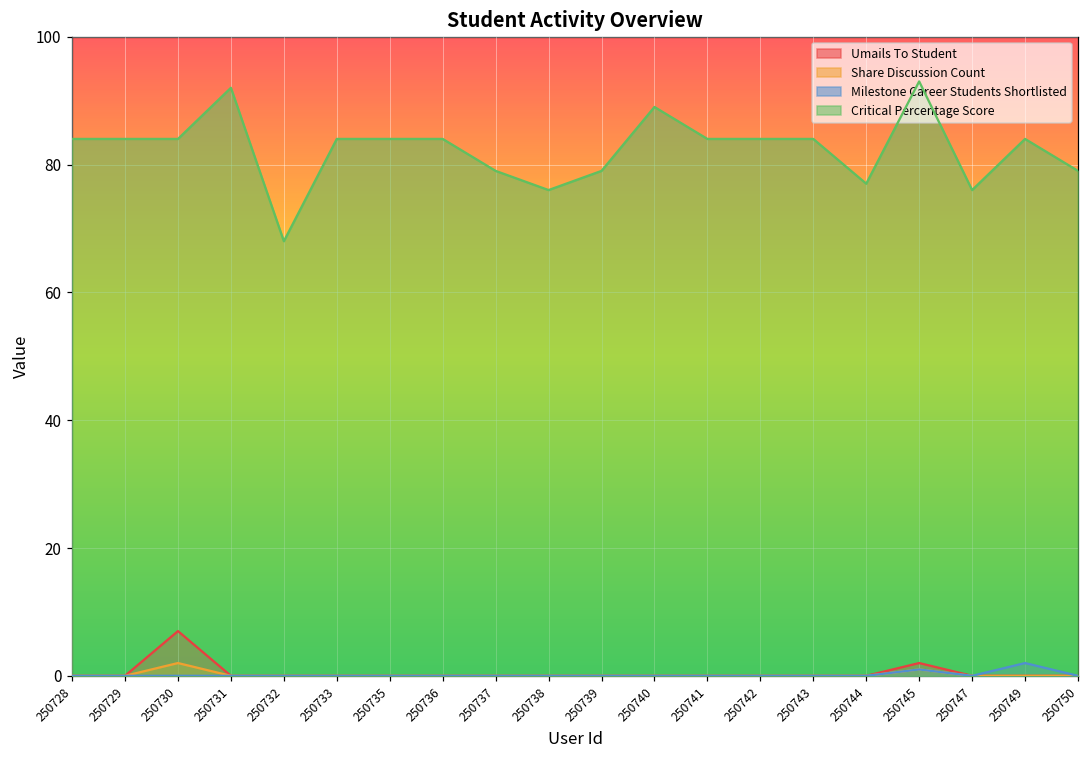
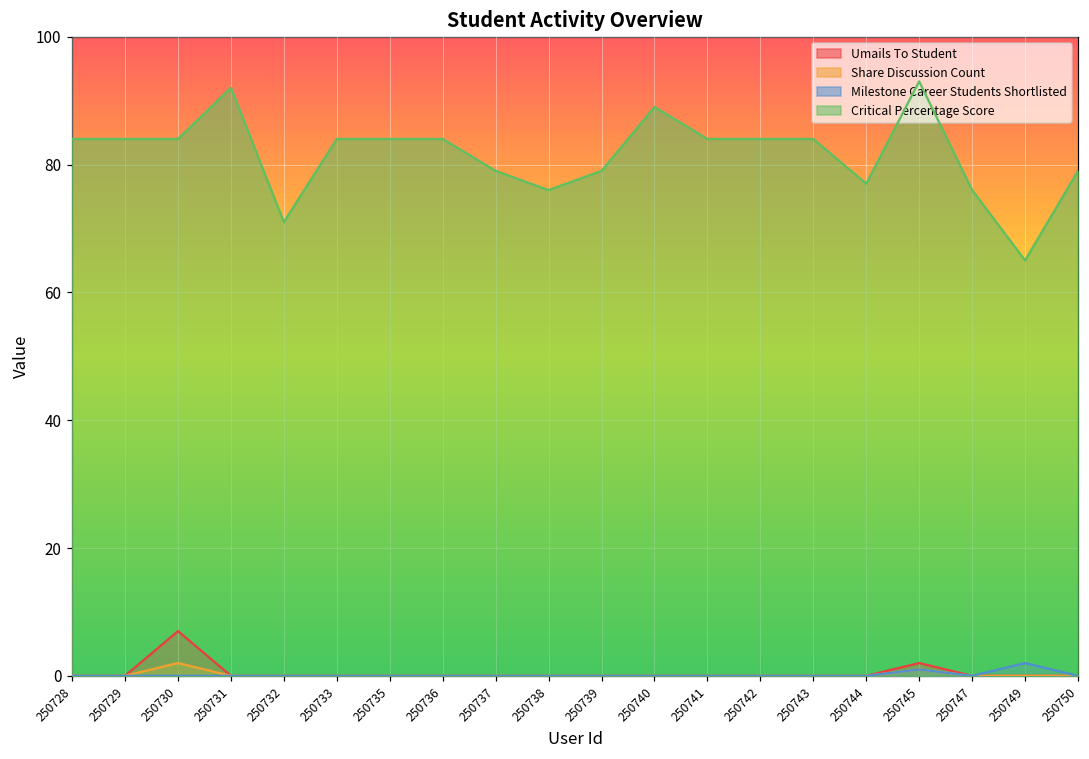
  {
    "Umails To Student": {
      "250730": 7,
      "250745": 2
    },
    "Share Discussion Count": {
      "250730": 2
    },
    "Milestone Career Students Shortlisted": {
      "250730": 0,
      "250749": 2
    },
    "Critical Percentage Score": {
      "250728": 84,
      "250729": 84,
      "250730": 84,
      "250731": 92,
-     "250732": 68,
+     "250732": 71,
      "250733": 84,
      "250735": 84,
      "250736": 84,
      "250737": 79,
      "250738": 76,
      "250739": 79,
      "250740": 89,
      "250741": 84,
      "250742": 84,
      "250743": 84,
      "250744": 77,
      "250747": 76,
-     "250749": 84,
+     "250749": 65,
      "250750": 79
    }
  }
